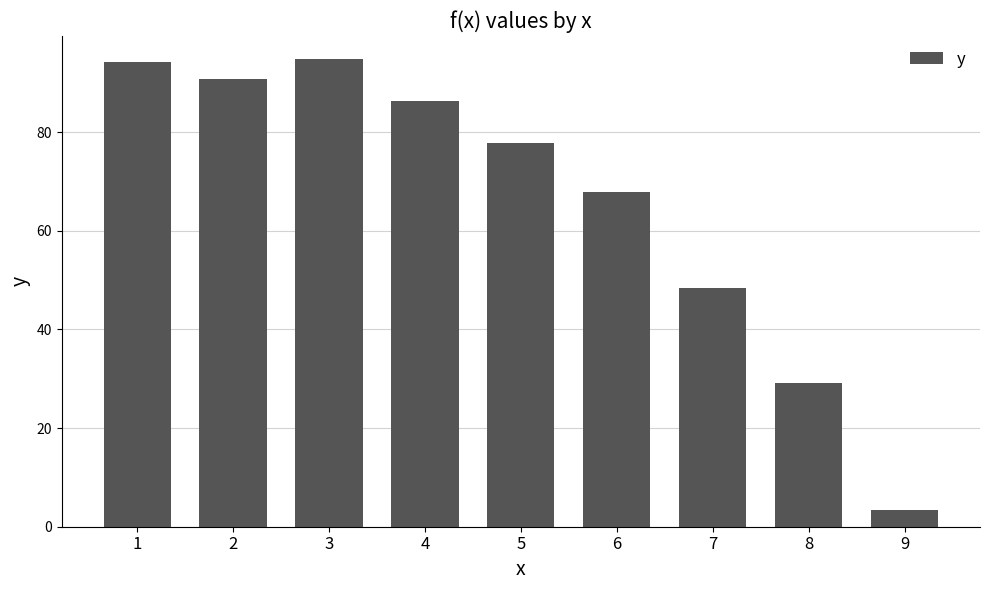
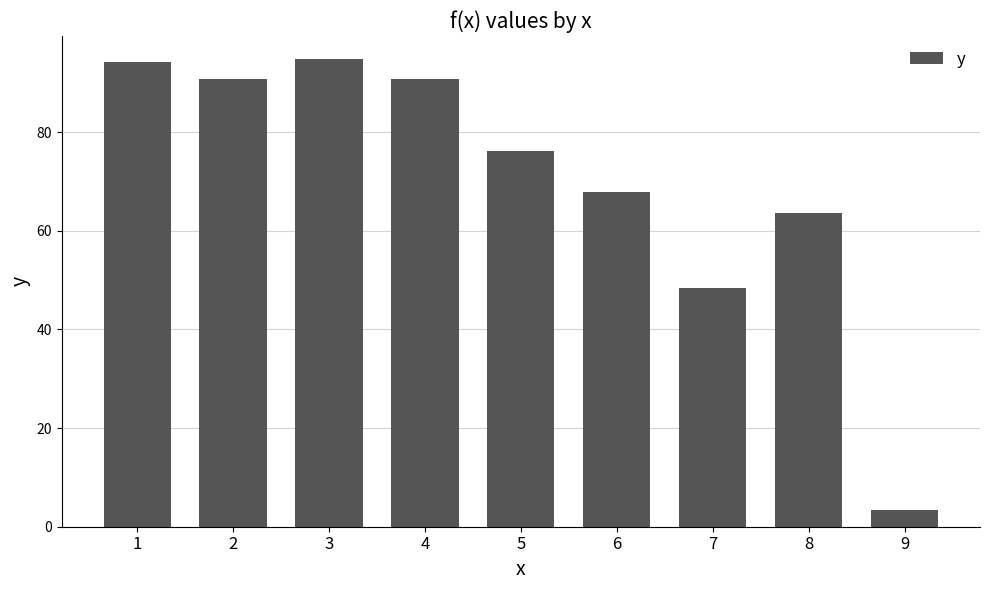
  {
    "1": 94,
    "2": 91,
    "3": 95,
-   "4": 86,
-   "5": 78,
+   "4": 91,
+   "5": 76,
    "6": 68,
    "7": 48,
-   "8": 29,
+   "8": 64,
    "9": 3
  }
